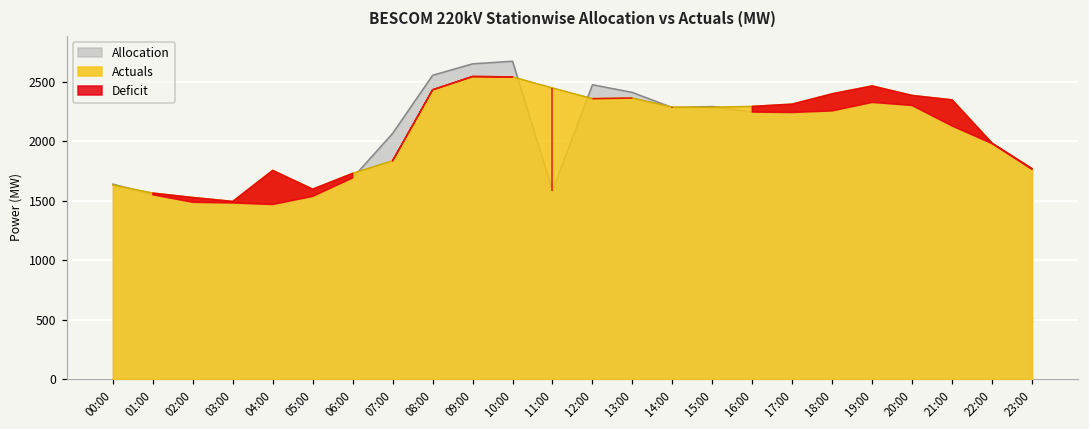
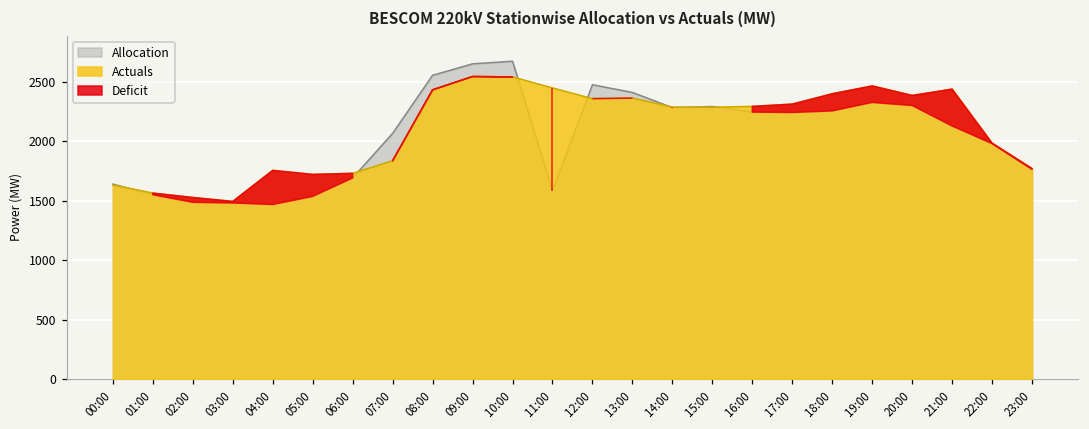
  {
    "Allocation": {
      "02:00": 1490,
      "04:00": 1470,
      "05:00": 1540,
      "06:00": 1690,
      "07:00": 2070,
      "08:00": 2560,
      "09:00": 2650,
      "10:00": 2670,
      "11:00": 1590,
      "12:00": 2480,
      "13:00": 2410,
      "16:00": 2250,
      "17:00": 2240,
      "18:00": 2260,
      "19:00": 2330,
      "20:00": 2300,
      "21:00": 2130
    },
    "Actuals": {
      "02:00": 1530,
      "04:00": 1760,
-     "05:00": 1600,
+     "05:00": 1720,
      "06:00": 1730,
      "07:00": 1840,
      "08:00": 2430,
      "09:00": 2550,
      "10:00": 2540,
      "11:00": 2450,
      "12:00": 2360,
      "13:00": 2360,
      "16:00": 2290,
      "17:00": 2310,
      "18:00": 2400,
      "19:00": 2470,
      "20:00": 2390,
-     "21:00": 2350
+     "21:00": 2440
    }
  }
